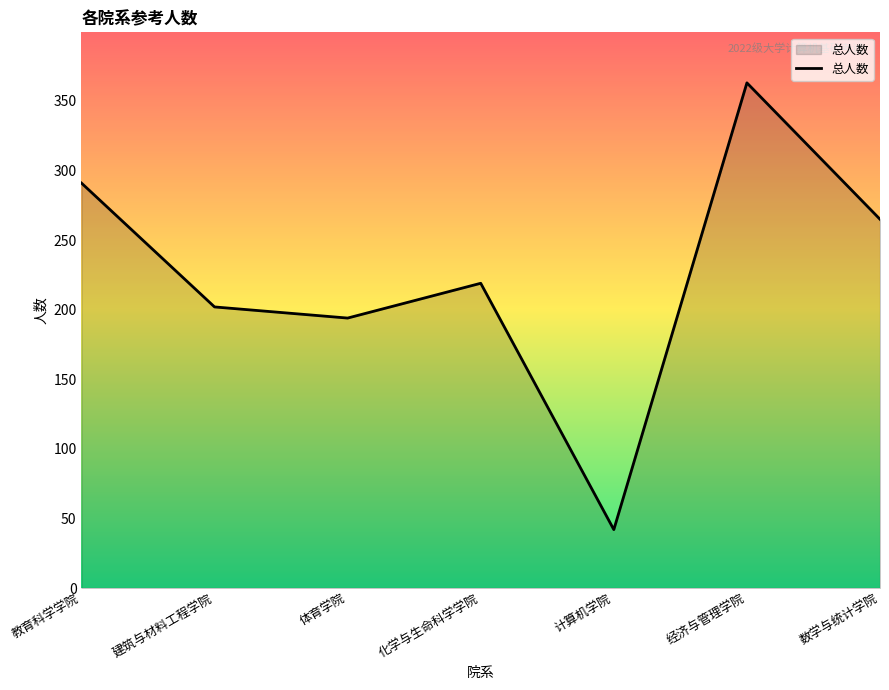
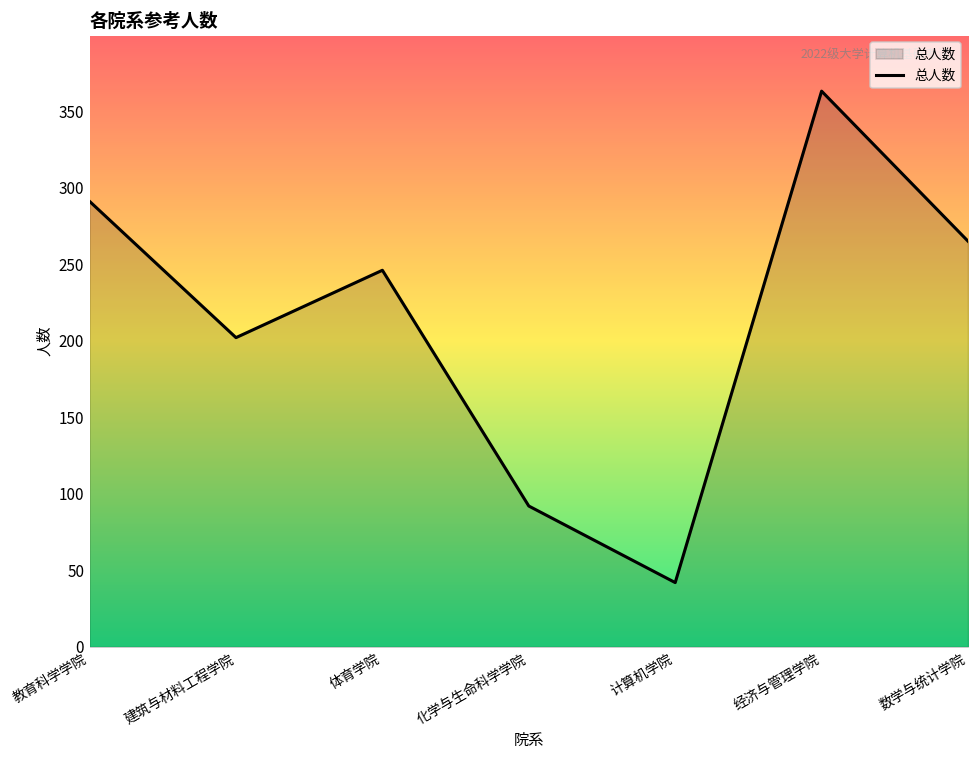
  {
    "教育科学学院": 291,
    "建筑与材料工程学院": 202,
-   "体育学院": 194,
-   "化学与生命科学学院": 219,
+   "体育学院": 246,
+   "化学与生命科学学院": 92,
    "计算机学院": 42,
    "经济与管理学院": 363,
    "数学与统计学院": 265
  }
